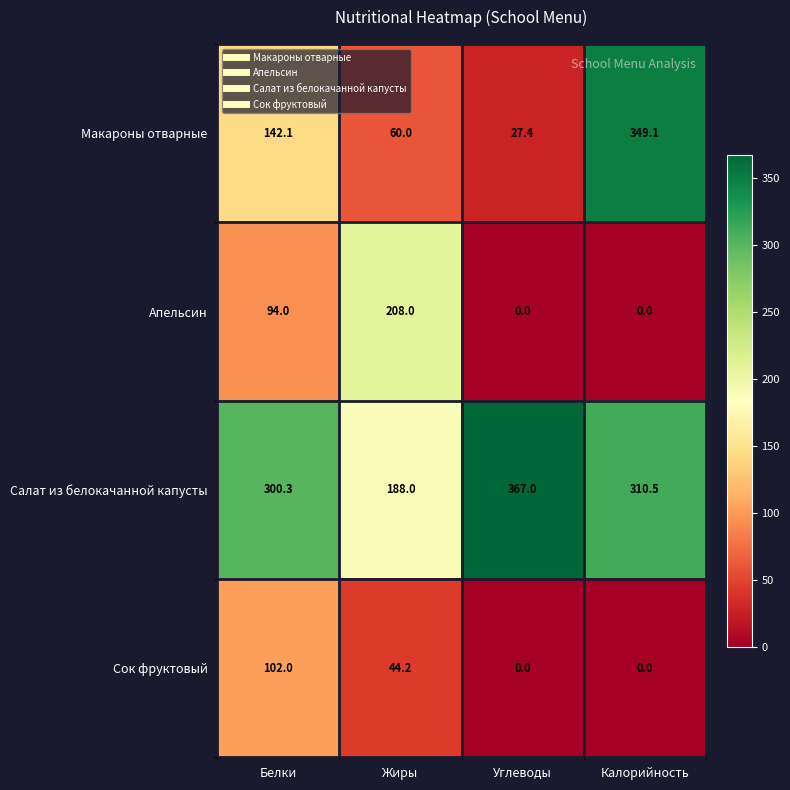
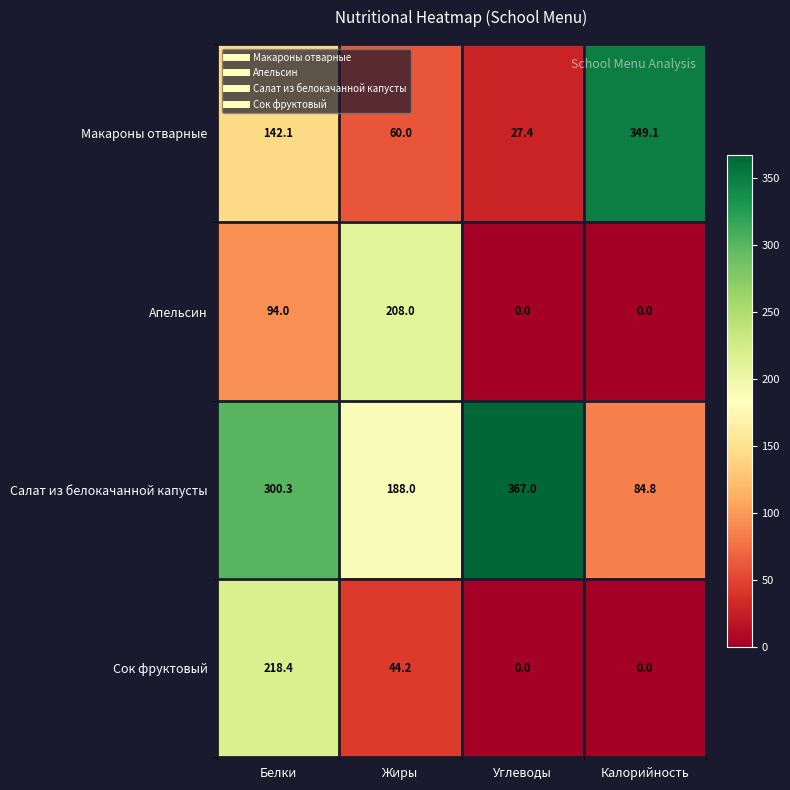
  {
    "Макароны отварные": {
      "Белки": 142.1,
      "Жиры": 60.0,
      "Углеводы": 27.4
    },
    "Апельсин": {
      "Белки": 94.0,
      "Жиры": 208.0,
      "Углеводы": 0.0,
      "Калорийность": 0.0
    },
    "Салат из белокачанной капусты": {
      "Белки": 300.3,
      "Жиры": 188.0,
      "Углеводы": 367.0,
-     "Калорийность": 310.5
+     "Калорийность": 84.8
    },
    "Сок фруктовый": {
-     "Белки": 102.0,
+     "Белки": 218.4,
      "Жиры": 44.2,
      "Углеводы": 0.0,
      "Калорийность": 0.0
    }
  }
